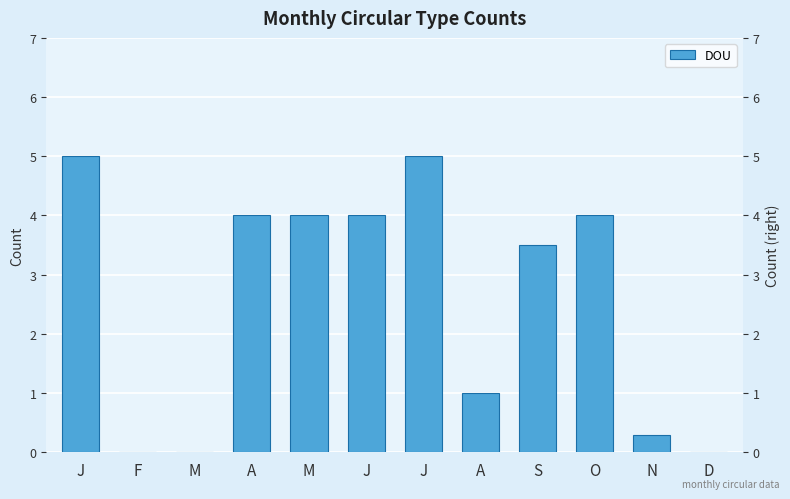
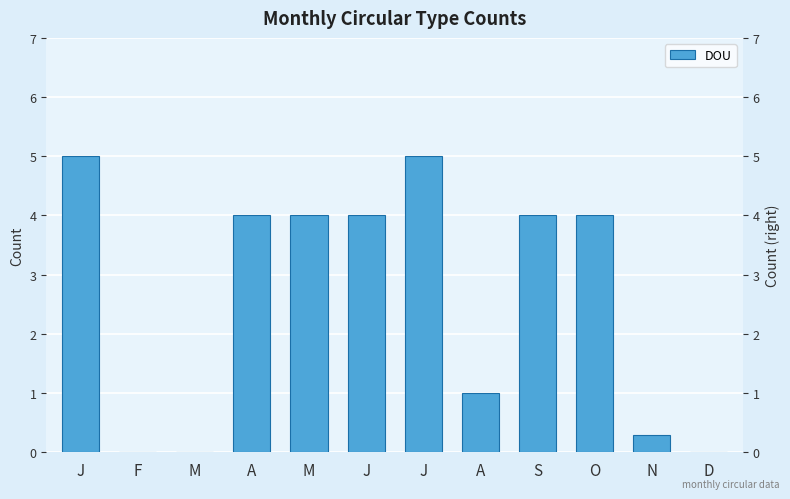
  {
    "F": 0.0,
-   "S": 3.5,
+   "S": 4.0,
    "O": 4.0,
    "N": 0.3,
    "D": 0.0
  }
